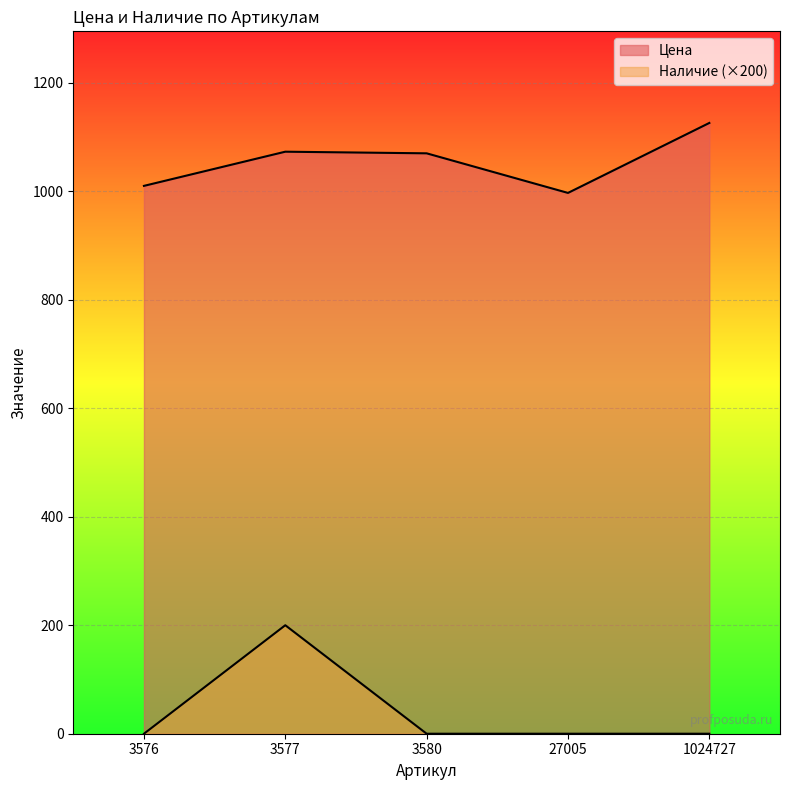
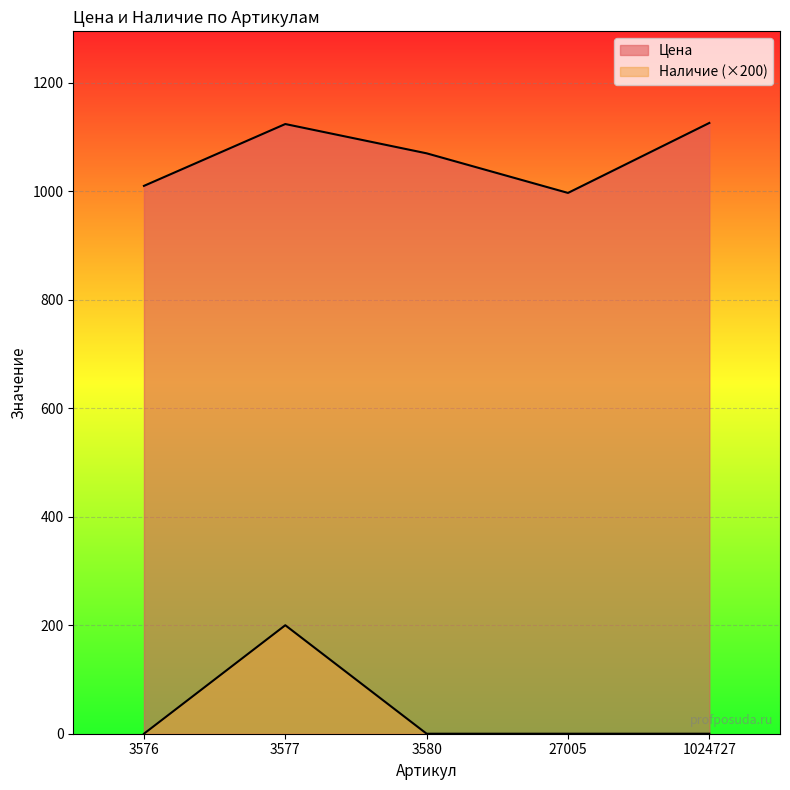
  {
    "Цена": {
      "3576": 1010,
-     "3577": 1070,
+     "3577": 1120,
      "3580": 1070,
      "27005": 1000,
      "1024727": 1130
    },
    "Наличие (×200)": {
      "3576": 0,
      "3577": 200,
      "3580": 0,
      "27005": 0,
      "1024727": 0
    }
  }
